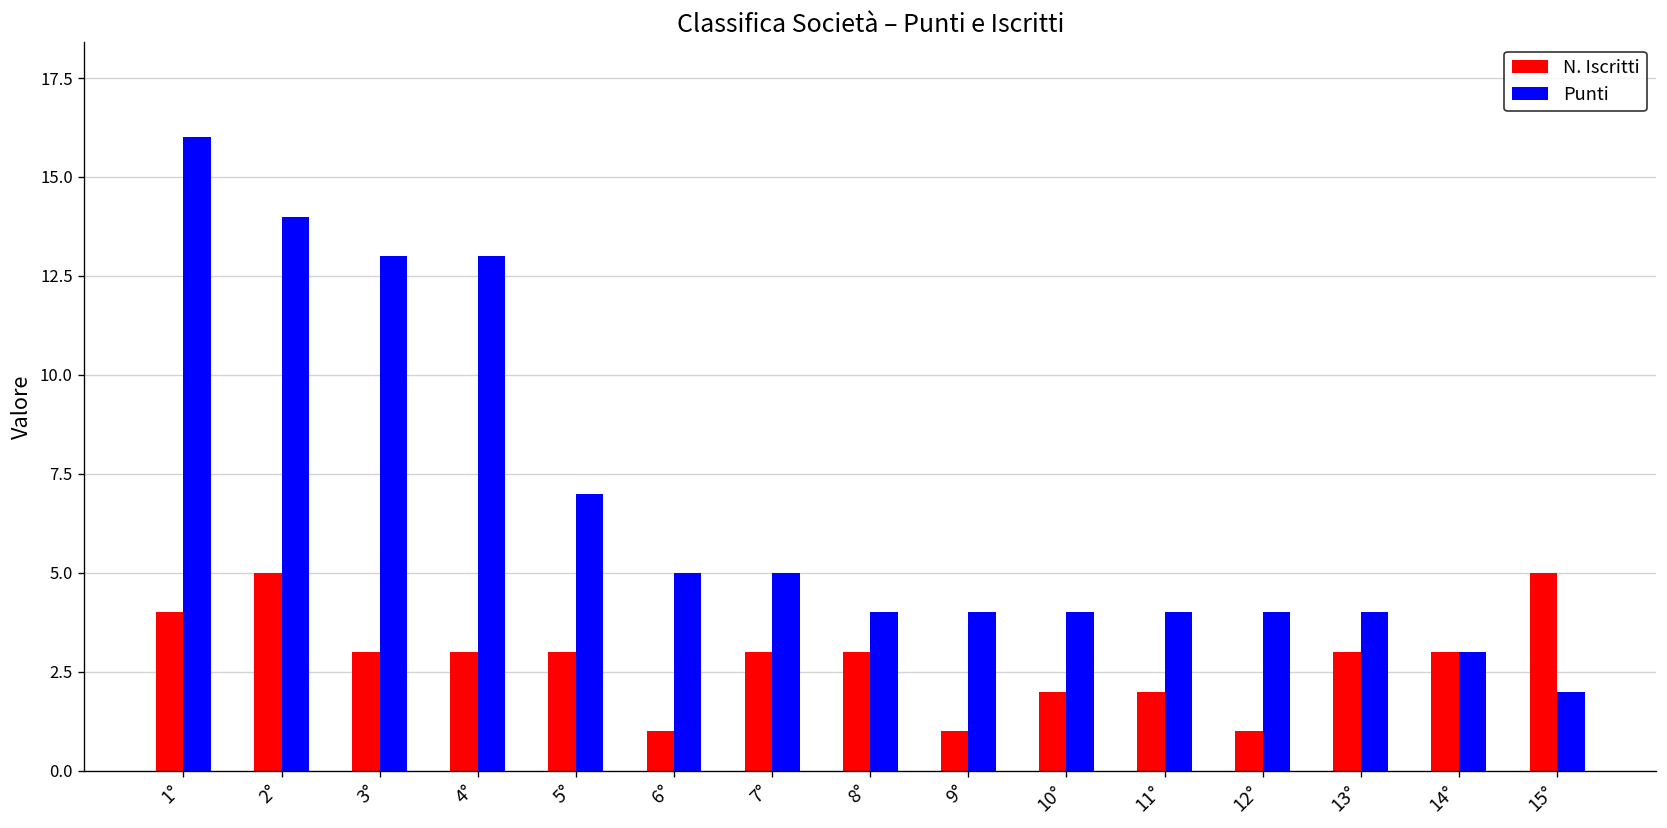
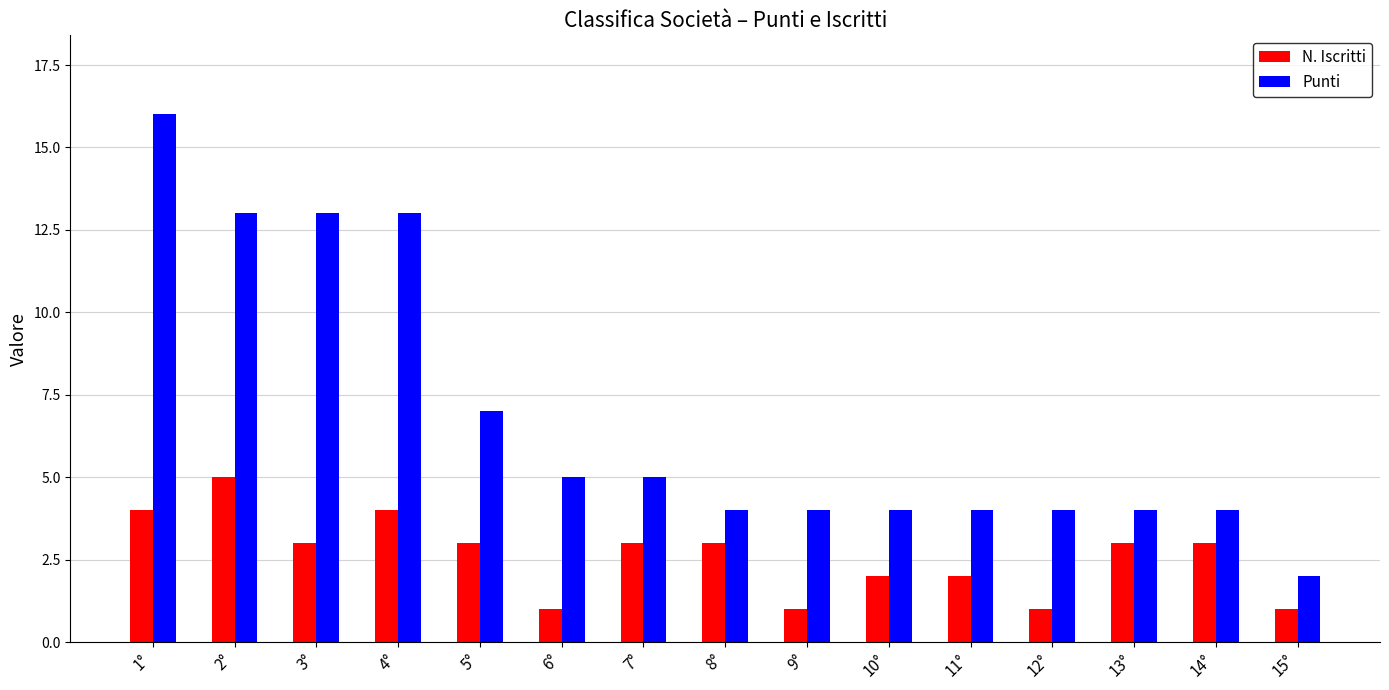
  {
    "N. Iscritti": {
      "1°": 4,
      "2°": 5,
      "3°": 3,
-     "4°": 3,
+     "4°": 4,
      "5°": 3,
      "6°": 1,
      "7°": 3,
      "8°": 3,
      "9°": 1,
      "10°": 2,
      "11°": 2,
      "12°": 1,
      "13°": 3,
      "14°": 3,
-     "15°": 5
+     "15°": 1
    },
    "Punti": {
      "1°": 16,
-     "2°": 14,
+     "2°": 13,
      "3°": 13,
      "4°": 13,
      "5°": 7,
      "6°": 5,
      "7°": 5,
      "8°": 4,
      "9°": 4,
      "10°": 4,
      "11°": 4,
      "12°": 4,
      "13°": 4,
-     "14°": 3,
+     "14°": 4,
      "15°": 2
    }
  }
